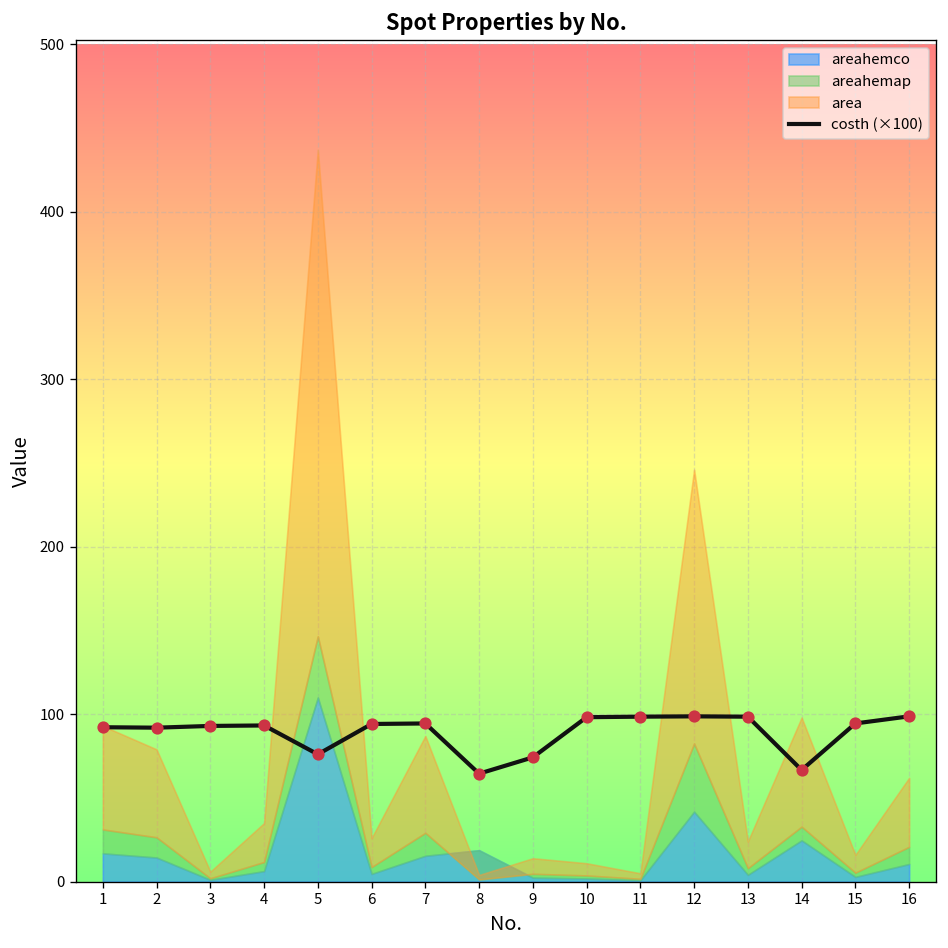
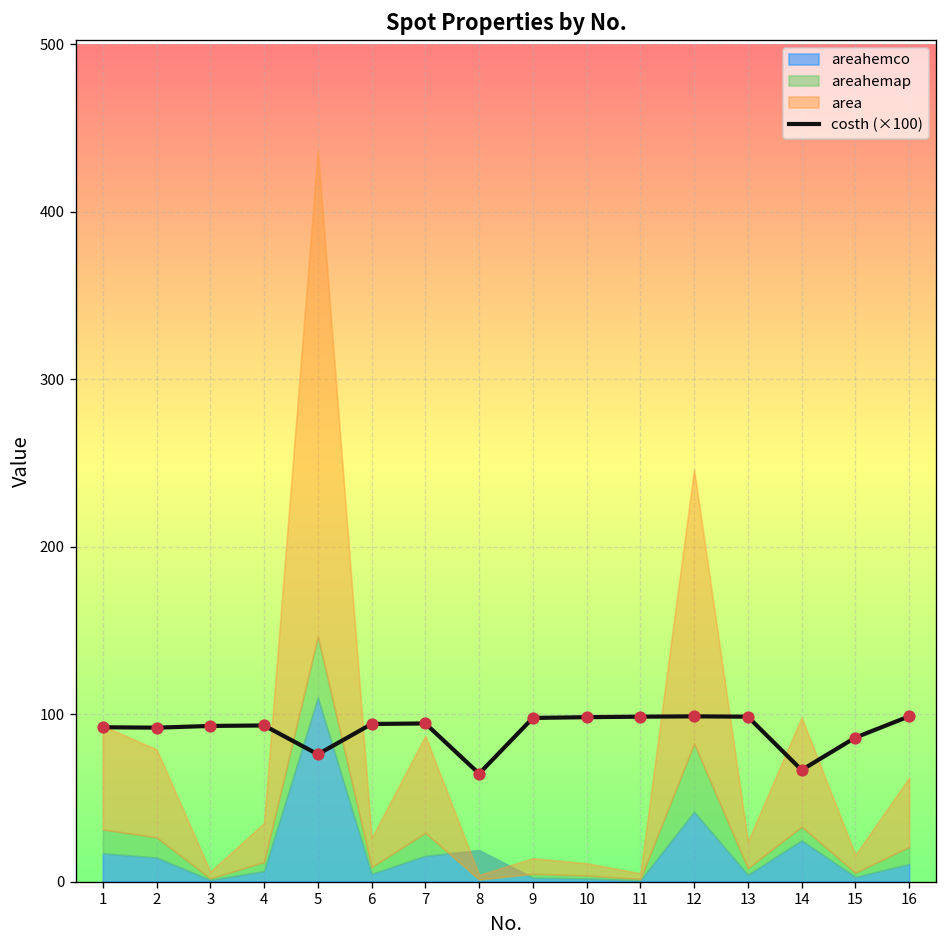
  {
    "areahemco": {
      "1": 17,
      "2": 14,
      "4": 6,
      "5": 110,
      "6": 5,
      "7": 15,
      "9": 2,
      "12": 42,
      "13": 4,
      "14": 25,
      "15": 3,
      "16": 11
    },
    "costh (×100)": {
      "2": 92,
      "3": 93,
      "4": 93,
      "5": 76,
      "6": 94,
      "7": 94,
      "8": 64,
-     "9": 74,
+     "9": 98,
      "10": 98,
      "11": 99,
      "12": 99,
      "13": 99,
      "14": 67,
-     "15": 94,
+     "15": 86,
      "16": 99
    }
  }
